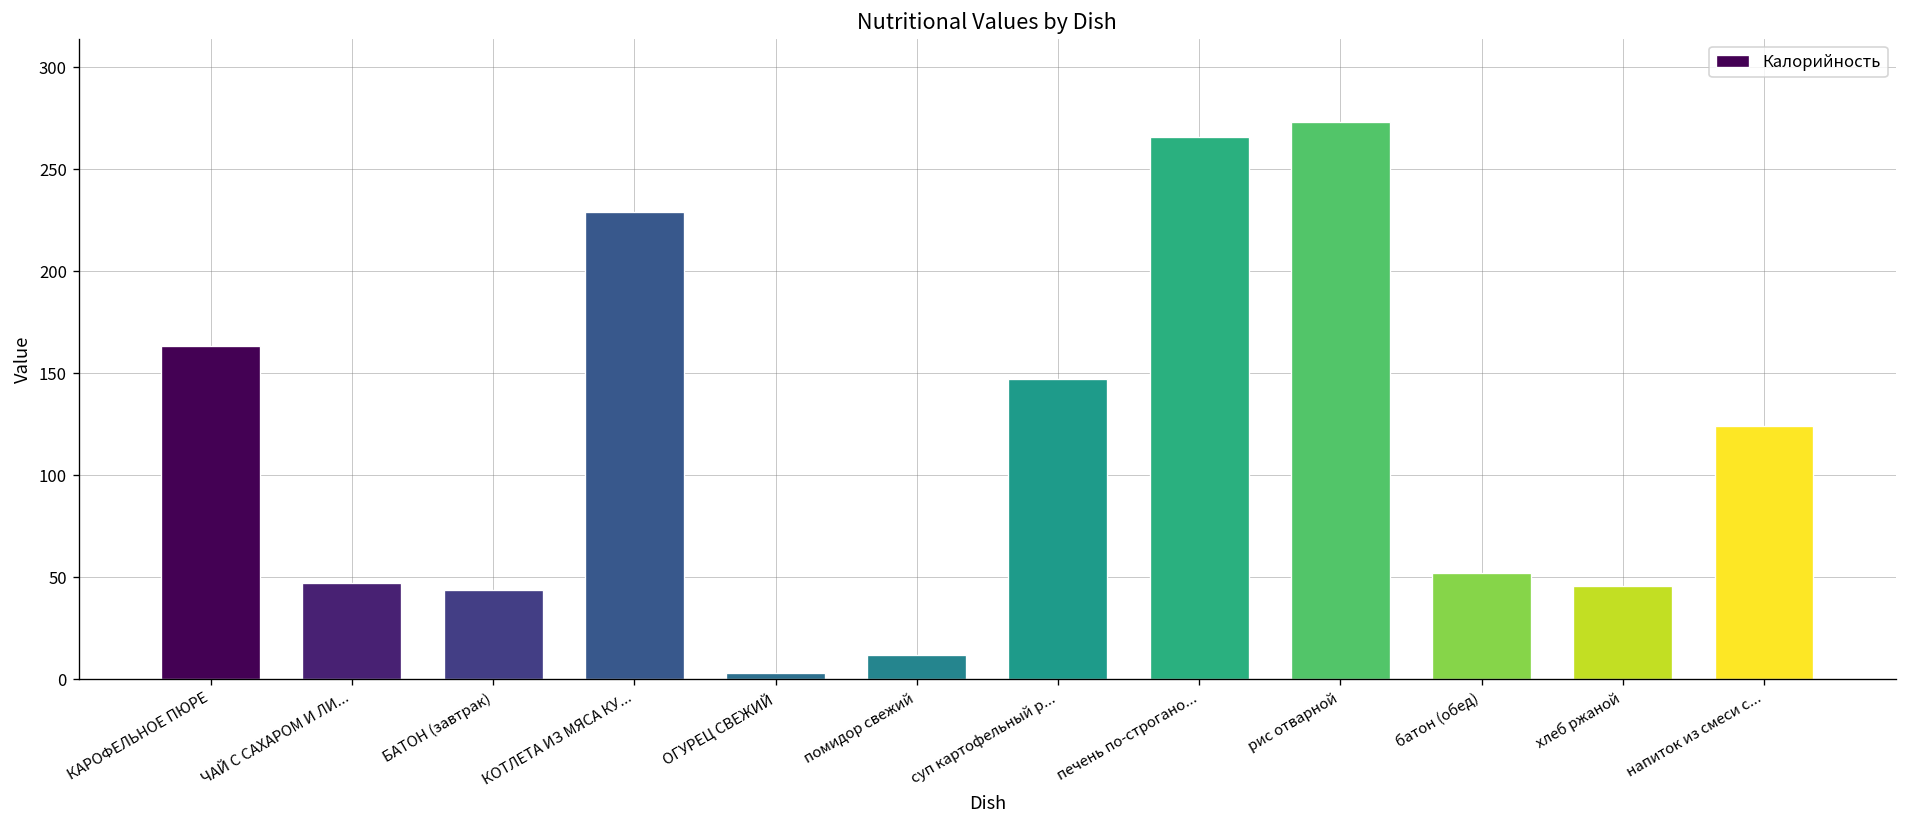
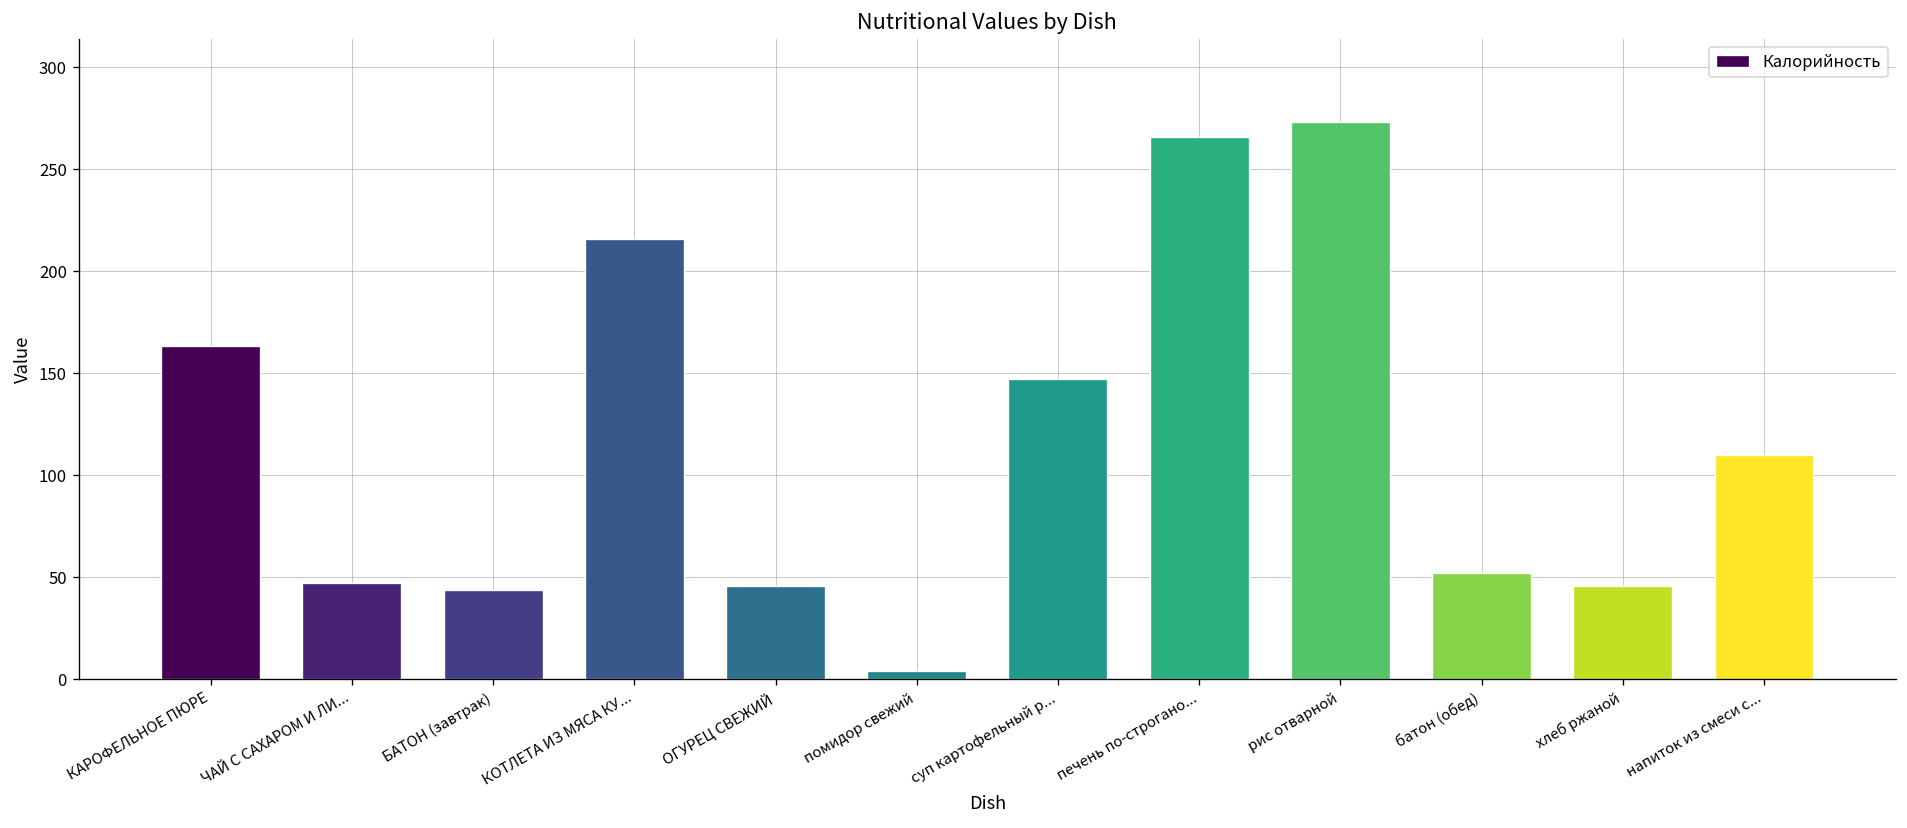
  {
    "КАРОФЕЛЬНОЕ ПЮРЕ": 164,
    "ЧАЙ С САХАРОМ И ЛИ...": 47,
    "БАТОН (завтрак)": 44,
-   "КОТЛЕТА ИЗ МЯСА КУ...": 229,
-   "ОГУРЕЦ СВЕЖИЙ": 3,
-   "помидор свежий": 12,
+   "КОТЛЕТА ИЗ МЯСА КУ...": 216,
+   "ОГУРЕЦ СВЕЖИЙ": 46,
+   "помидор свежий": 4,
    "суп картофельный р...": 147,
    "печень по-строгано...": 266,
    "рис отварной": 273,
    "батон (обед)": 52,
    "хлеб ржаной": 46,
-   "напиток из смеси с...": 124
+   "напиток из смеси с...": 110
  }
